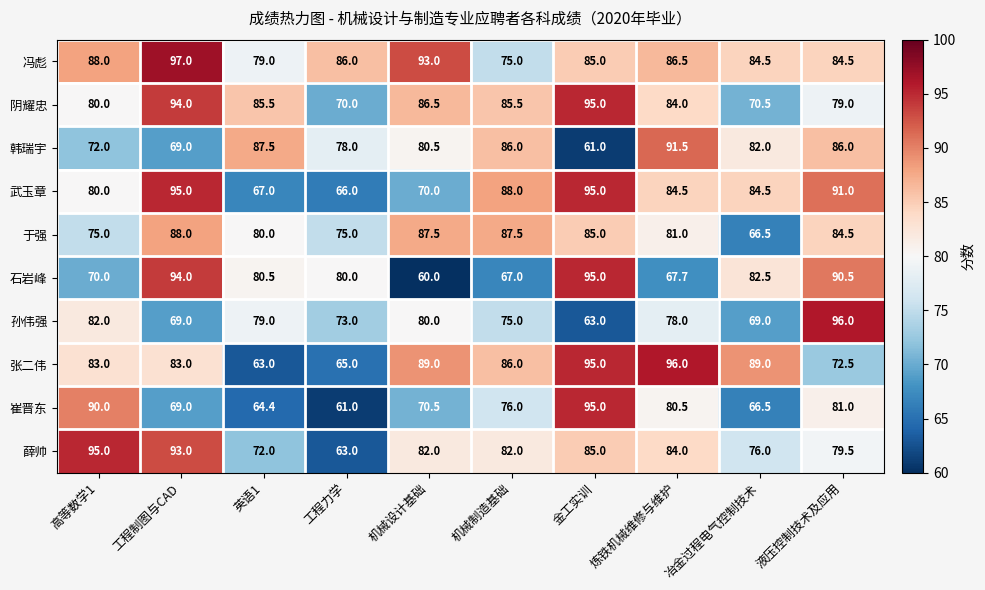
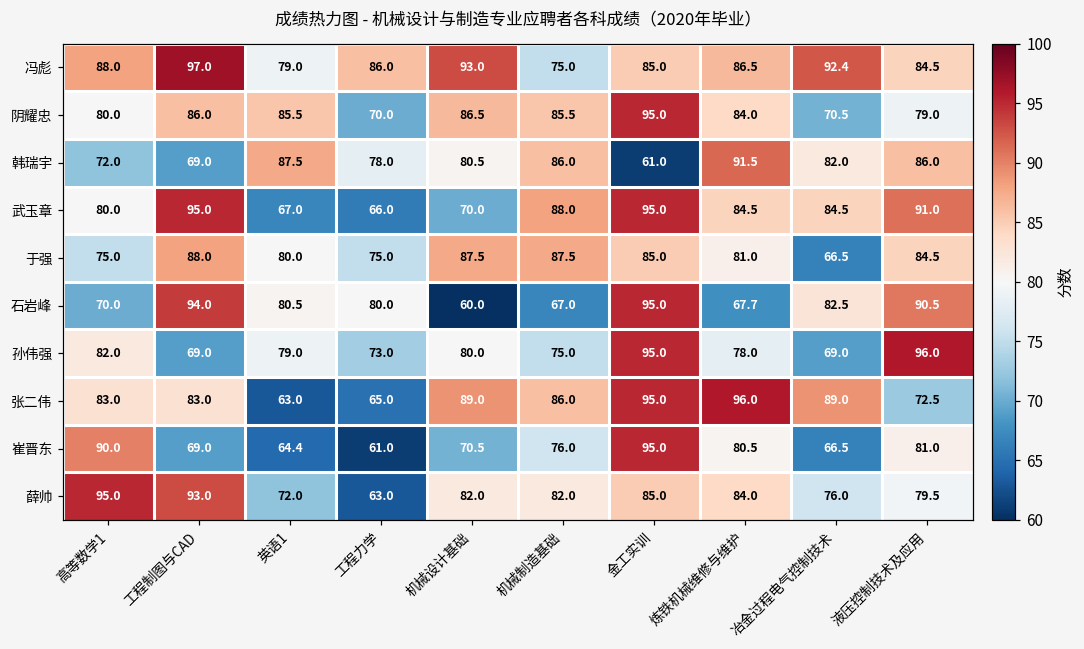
  {
    "冯彪": {
      "高等数学1": 88.0,
      "工程制图与CAD": 97.0,
      "英语1": 79.0,
      "工程力学": 86.0,
      "机械设计基础": 93.0,
      "机械制造基础": 75.0,
      "金工实训": 85.0,
      "炼铁机械维修与维护": 86.5,
-     "冶金过程电气控制技术": 84.5,
+     "冶金过程电气控制技术": 92.4,
      "液压控制技术及应用": 84.5
    },
    "阴耀忠": {
      "高等数学1": 80.0,
-     "工程制图与CAD": 94.0,
+     "工程制图与CAD": 86.0,
      "英语1": 85.5,
      "工程力学": 70.0,
      "机械设计基础": 86.5,
      "机械制造基础": 85.5,
      "金工实训": 95.0,
      "炼铁机械维修与维护": 84.0,
      "冶金过程电气控制技术": 70.5,
      "液压控制技术及应用": 79.0
    },
    "韩瑞宇": {
      "高等数学1": 72.0,
      "工程制图与CAD": 69.0,
      "英语1": 87.5,
      "工程力学": 78.0,
      "机械设计基础": 80.5,
      "机械制造基础": 86.0,
      "金工实训": 61.0,
      "炼铁机械维修与维护": 91.5,
      "冶金过程电气控制技术": 82.0,
      "液压控制技术及应用": 86.0
    },
    "武玉章": {
      "高等数学1": 80.0,
      "工程制图与CAD": 95.0,
      "英语1": 67.0,
      "工程力学": 66.0,
      "机械设计基础": 70.0,
      "机械制造基础": 88.0,
      "金工实训": 95.0,
      "炼铁机械维修与维护": 84.5,
      "冶金过程电气控制技术": 84.5,
      "液压控制技术及应用": 91.0
    },
    "于强": {
      "高等数学1": 75.0,
      "工程制图与CAD": 88.0,
      "英语1": 80.0,
      "工程力学": 75.0,
      "机械设计基础": 87.5,
      "机械制造基础": 87.5,
      "金工实训": 85.0,
      "炼铁机械维修与维护": 81.0,
      "冶金过程电气控制技术": 66.5,
      "液压控制技术及应用": 84.5
    },
    "石岩峰": {
      "高等数学1": 70.0,
      "工程制图与CAD": 94.0,
      "英语1": 80.5,
      "工程力学": 80.0,
      "机械设计基础": 60.0,
      "机械制造基础": 67.0,
      "金工实训": 95.0,
      "炼铁机械维修与维护": 67.7,
      "冶金过程电气控制技术": 82.5,
      "液压控制技术及应用": 90.5
    },
    "孙伟强": {
      "高等数学1": 82.0,
      "工程制图与CAD": 69.0,
      "英语1": 79.0,
      "工程力学": 73.0,
      "机械设计基础": 80.0,
      "机械制造基础": 75.0,
-     "金工实训": 63.0,
+     "金工实训": 95.0,
      "炼铁机械维修与维护": 78.0,
      "冶金过程电气控制技术": 69.0,
      "液压控制技术及应用": 96.0
    },
    "张二伟": {
      "高等数学1": 83.0,
      "工程制图与CAD": 83.0,
      "英语1": 63.0,
      "工程力学": 65.0,
      "机械设计基础": 89.0,
      "机械制造基础": 86.0,
      "金工实训": 95.0,
      "炼铁机械维修与维护": 96.0,
      "冶金过程电气控制技术": 89.0,
      "液压控制技术及应用": 72.5
    },
    "崔晋东": {
      "高等数学1": 90.0,
      "工程制图与CAD": 69.0,
      "英语1": 64.4,
      "工程力学": 61.0,
      "机械设计基础": 70.5,
      "机械制造基础": 76.0,
      "金工实训": 95.0,
      "炼铁机械维修与维护": 80.5,
      "冶金过程电气控制技术": 66.5,
      "液压控制技术及应用": 81.0
    },
    "薛帅": {
      "高等数学1": 95.0,
      "工程制图与CAD": 93.0,
      "英语1": 72.0,
      "工程力学": 63.0,
      "机械设计基础": 82.0,
      "机械制造基础": 82.0,
      "金工实训": 85.0,
      "炼铁机械维修与维护": 84.0,
      "冶金过程电气控制技术": 76.0,
      "液压控制技术及应用": 79.5
    }
  }
